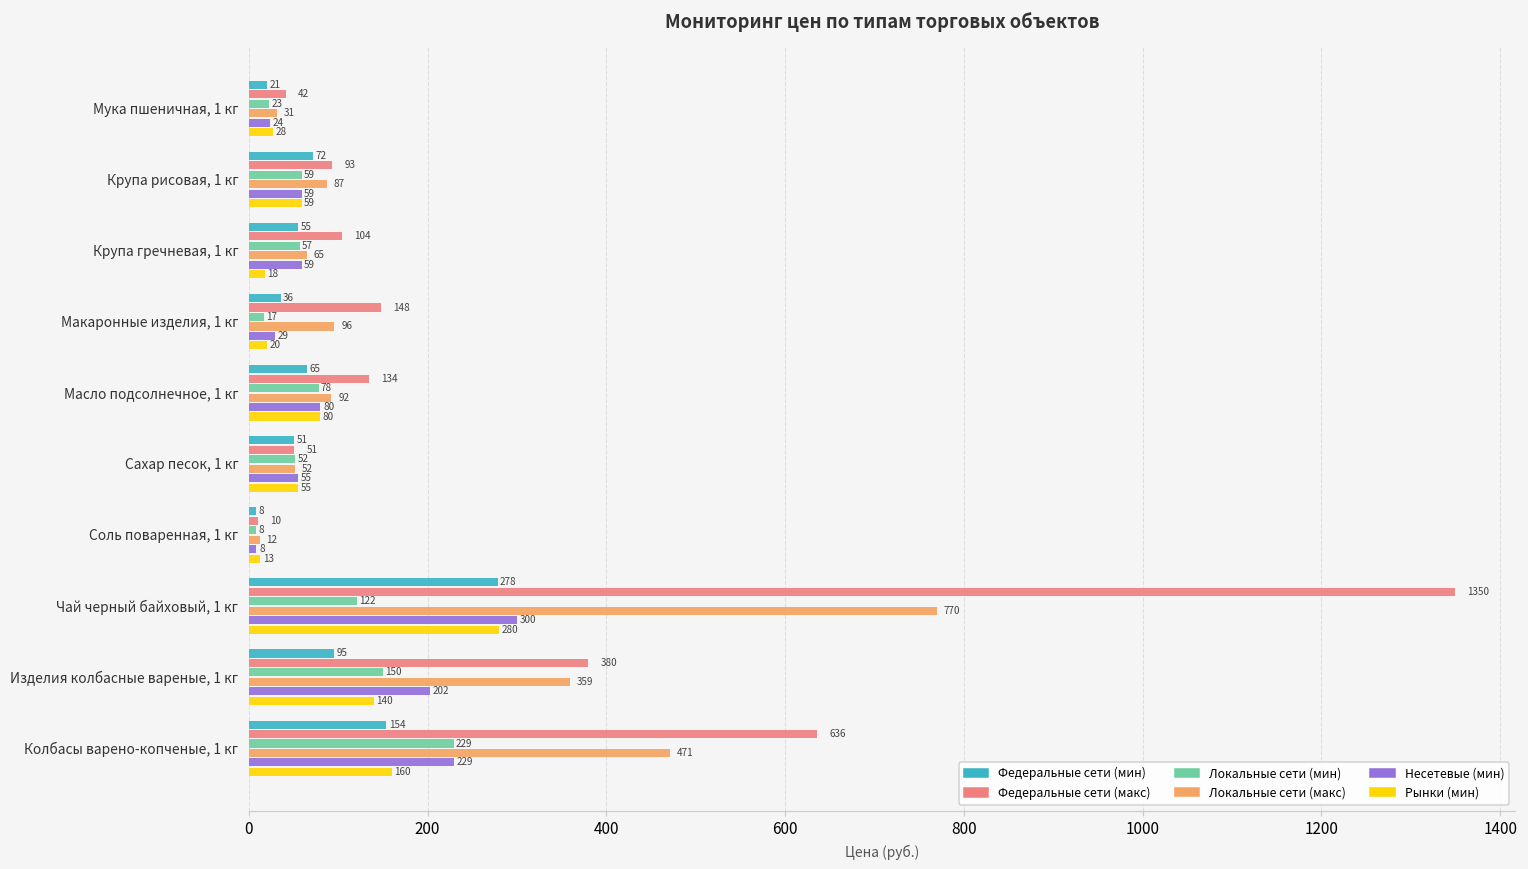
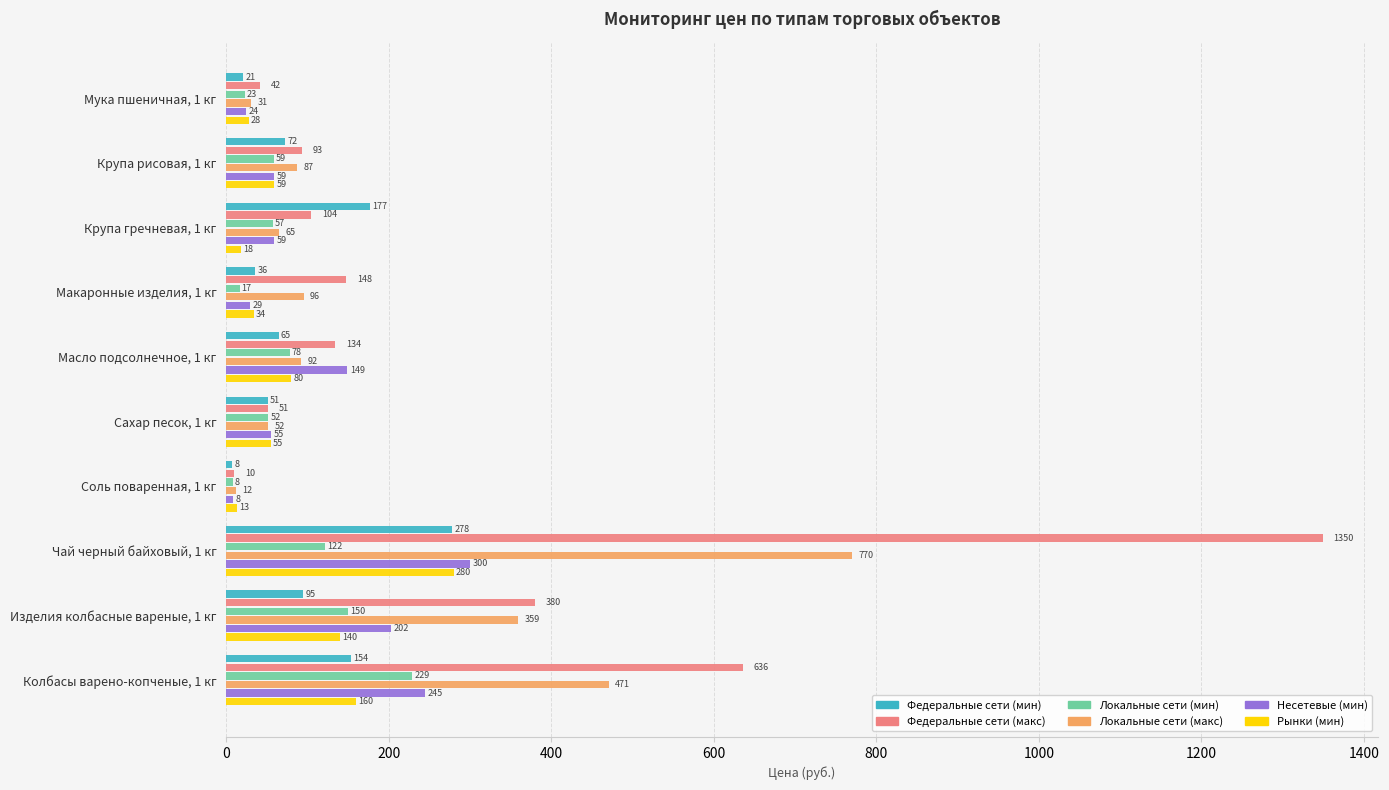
  {
    "Федеральные сети (мин)": {
      "Мука пшеничная, 1 кг": 21,
      "Крупа рисовая, 1 кг": 72,
-     "Крупа гречневая, 1 кг": 55,
+     "Крупа гречневая, 1 кг": 177,
      "Макаронные изделия, 1 кг": 36,
      "Масло подсолнечное, 1 кг": 65,
      "Сахар песок, 1 кг": 51,
      "Соль поваренная, 1 кг": 8,
      "Чай черный байховый, 1 кг": 278,
      "Изделия колбасные вареные, 1 кг": 95,
      "Колбасы варено-копченые, 1 кг": 154
    },
    "Локальные сети (мин)": {
      "Мука пшеничная, 1 кг": 23,
      "Крупа рисовая, 1 кг": 59,
      "Крупа гречневая, 1 кг": 57,
      "Макаронные изделия, 1 кг": 17,
      "Масло подсолнечное, 1 кг": 78,
      "Сахар песок, 1 кг": 52,
      "Соль поваренная, 1 кг": 8,
      "Чай черный байховый, 1 кг": 122,
      "Изделия колбасные вареные, 1 кг": 150,
      "Колбасы варено-копченые, 1 кг": 229
    },
    "Несетевые (мин)": {
      "Мука пшеничная, 1 кг": 24,
      "Крупа рисовая, 1 кг": 59,
      "Крупа гречневая, 1 кг": 59,
      "Макаронные изделия, 1 кг": 29,
-     "Масло подсолнечное, 1 кг": 80,
+     "Масло подсолнечное, 1 кг": 149,
      "Сахар песок, 1 кг": 55,
      "Соль поваренная, 1 кг": 8,
      "Чай черный байховый, 1 кг": 300,
      "Изделия колбасные вареные, 1 кг": 202,
-     "Колбасы варено-копченые, 1 кг": 229
+     "Колбасы варено-копченые, 1 кг": 245
    },
    "Рынки (мин)": {
      "Мука пшеничная, 1 кг": 28,
      "Крупа рисовая, 1 кг": 59,
      "Крупа гречневая, 1 кг": 18,
-     "Макаронные изделия, 1 кг": 20,
+     "Макаронные изделия, 1 кг": 34,
      "Масло подсолнечное, 1 кг": 80,
      "Сахар песок, 1 кг": 55,
      "Соль поваренная, 1 кг": 13,
      "Чай черный байховый, 1 кг": 280,
      "Изделия колбасные вареные, 1 кг": 140,
      "Колбасы варено-копченые, 1 кг": 160
    }
  }
